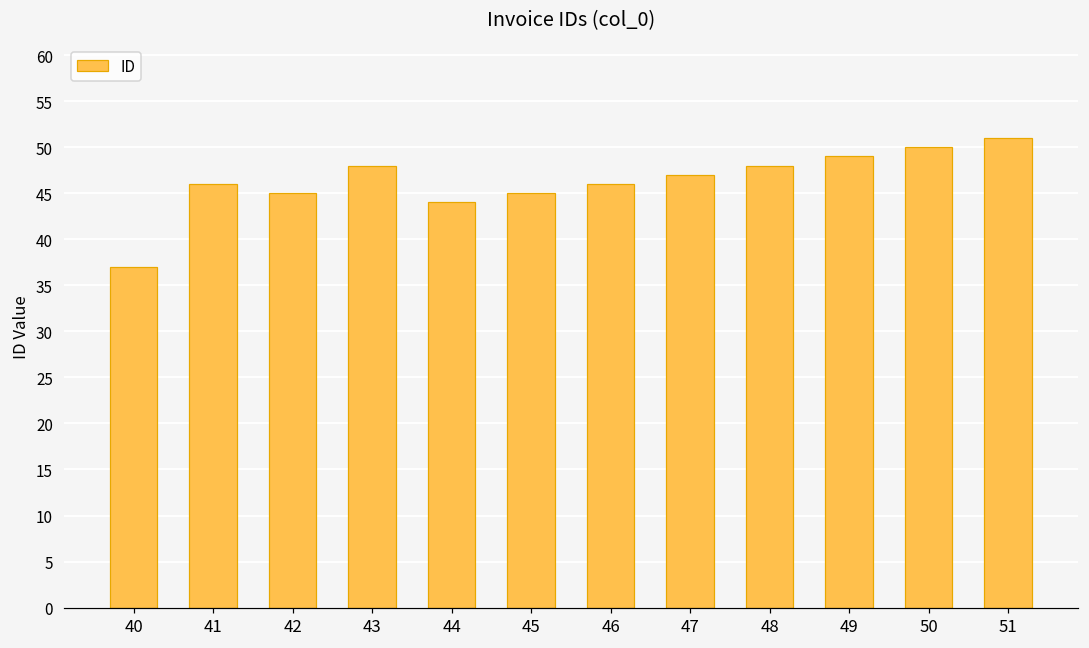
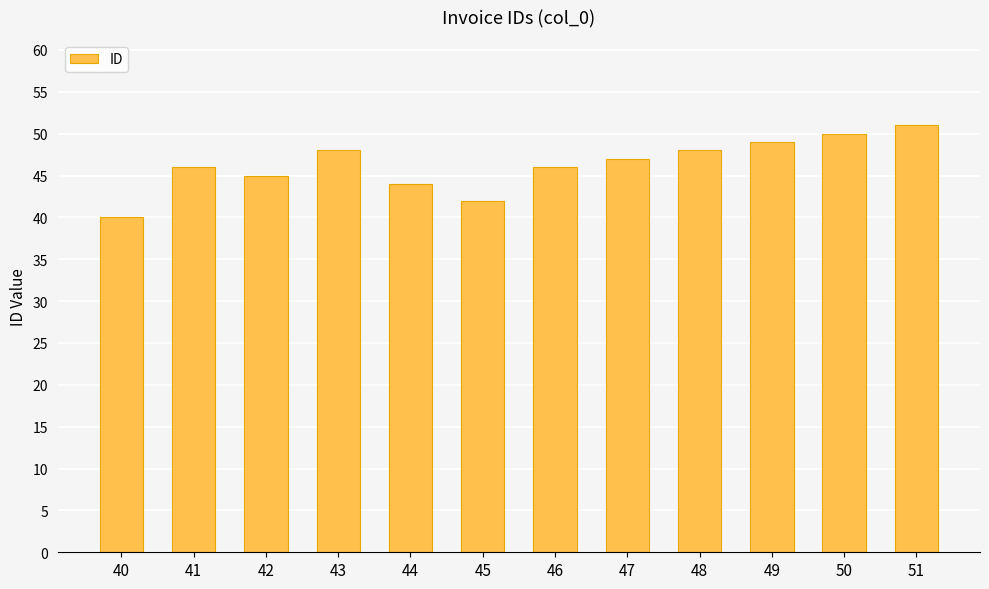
  {
-   "40": 37,
+   "40": 40,
    "41": 46,
    "42": 45,
    "43": 48,
    "44": 44,
-   "45": 45,
+   "45": 42,
    "46": 46,
    "47": 47,
    "48": 48,
    "49": 49,
    "50": 50,
    "51": 51
  }
